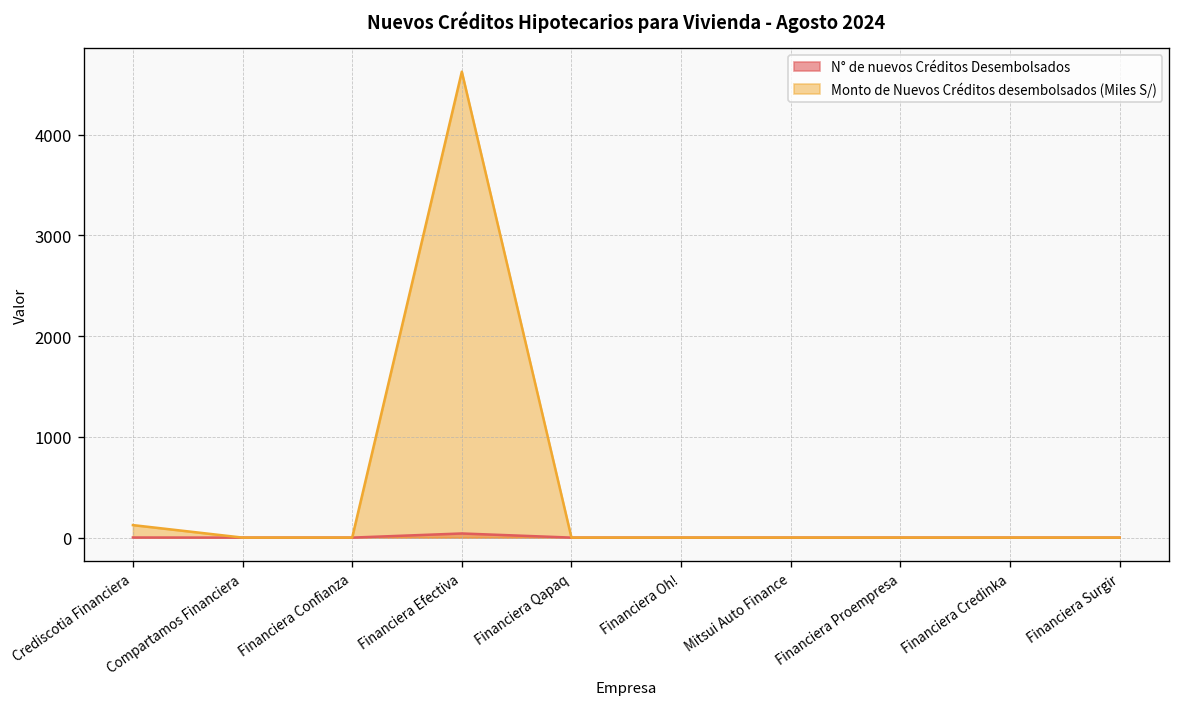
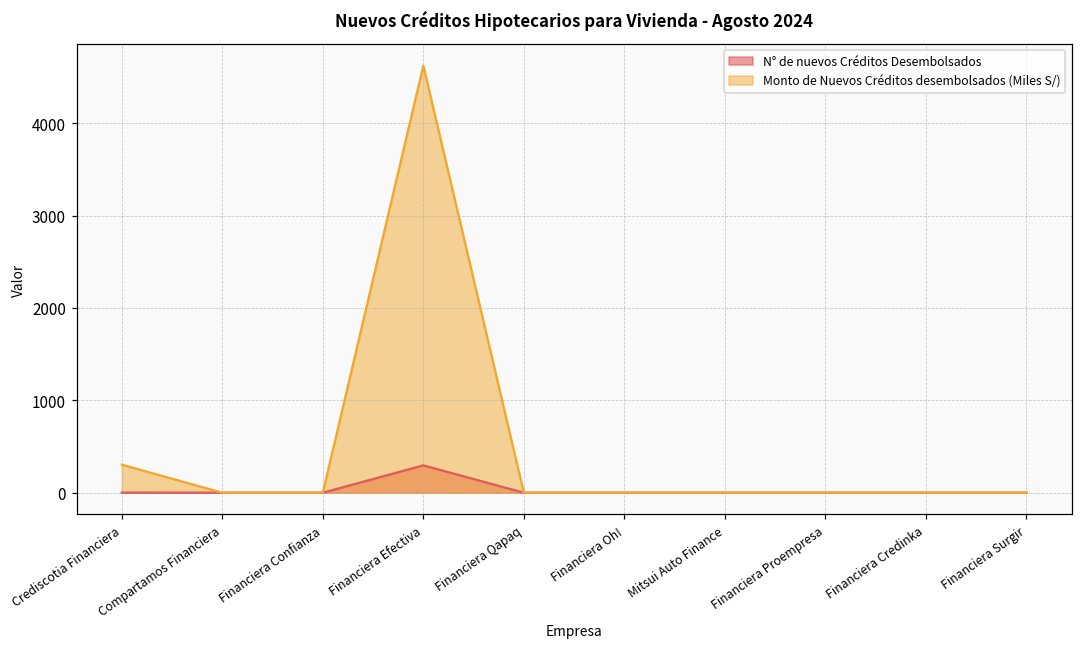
  {
    "N° de nuevos Créditos Desembolsados": {
      "Crediscotia Financiera": 0,
-     "Financiera Efectiva": 0
+     "Financiera Efectiva": 300
    },
    "Monto de Nuevos Créditos desembolsados (Miles S/)": {
-     "Crediscotia Financiera": 100,
+     "Crediscotia Financiera": 300,
      "Financiera Efectiva": 4600
    }
  }
